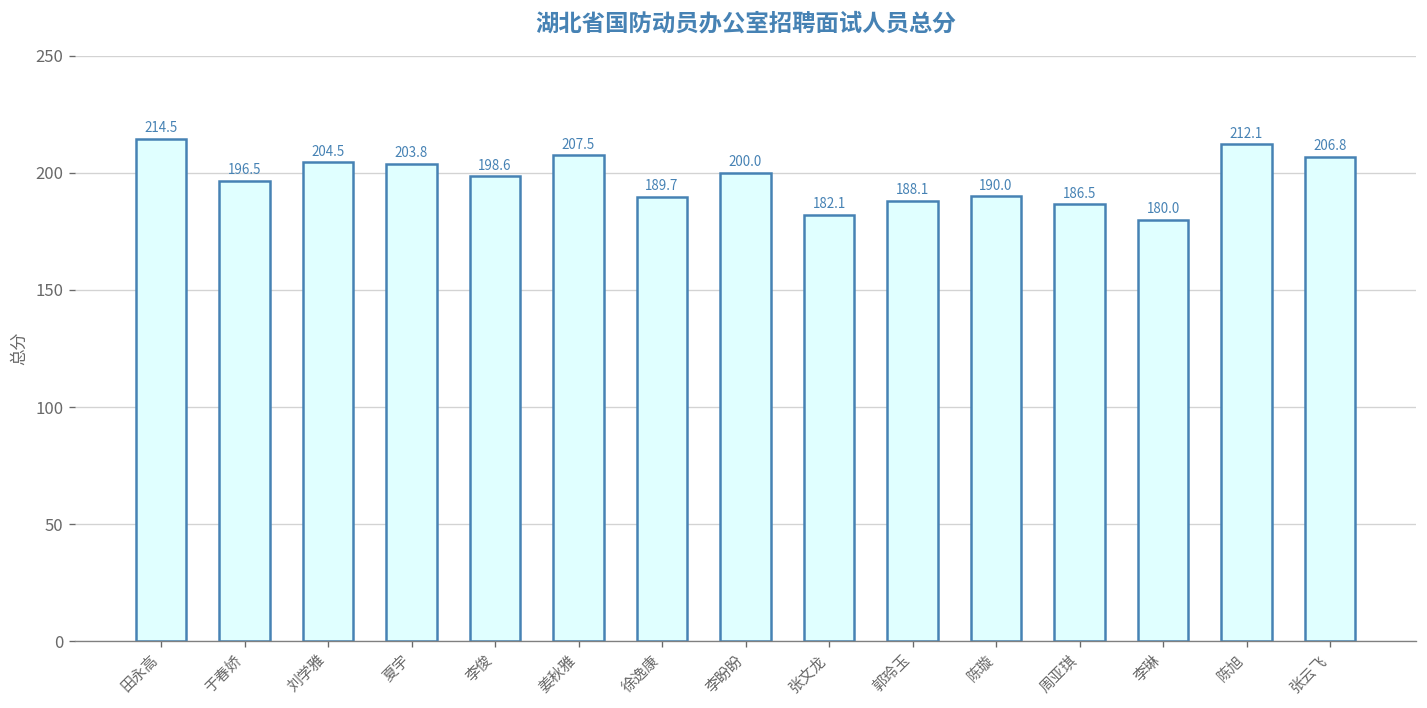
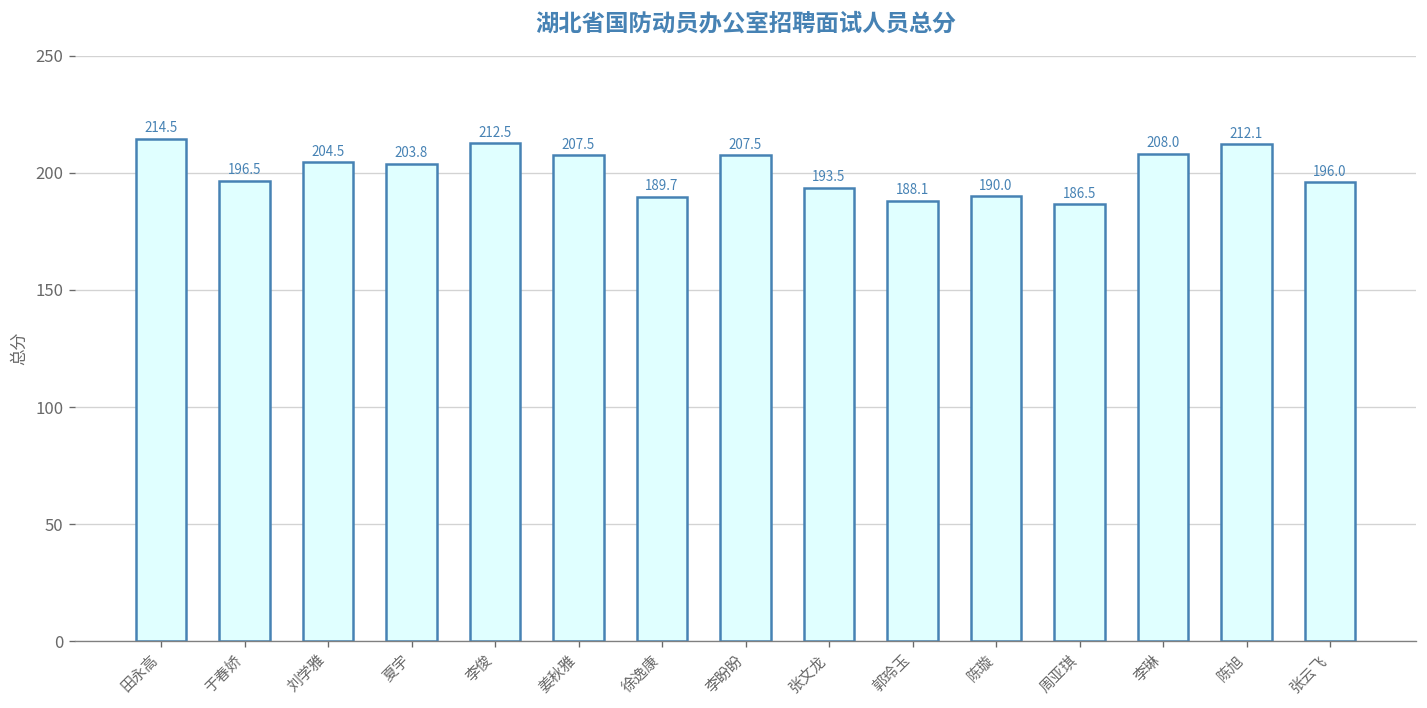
  {
    "田永高": 214.5,
    "于春娇": 196.5,
    "刘学雅": 204.5,
    "夏宇": 203.8,
-   "李俊": 198.6,
+   "李俊": 212.5,
    "姜秋雅": 207.5,
    "徐逸康": 189.7,
-   "李盼盼": 200.0,
-   "张文龙": 182.1,
+   "李盼盼": 207.5,
+   "张文龙": 193.5,
    "郭玲玉": 188.1,
    "陈璇": 190.0,
    "周亚琪": 186.5,
-   "李琳": 180.0,
+   "李琳": 208.0,
    "陈旭": 212.1,
-   "张云飞": 206.8
+   "张云飞": 196.0
  }
